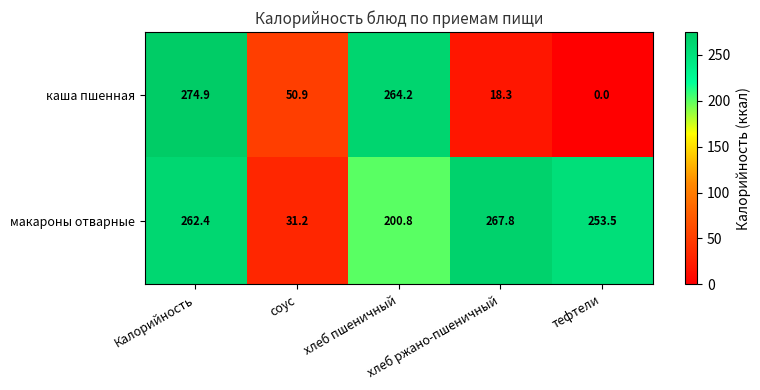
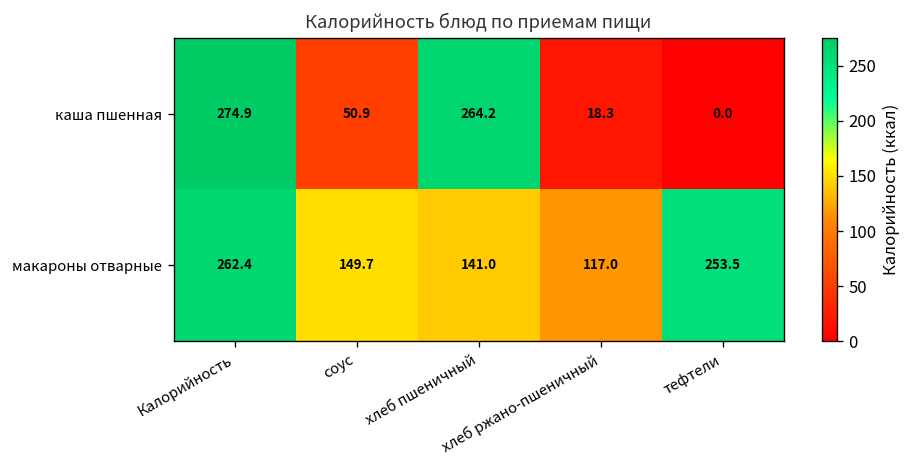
  {
    "каша пшенная": {
      "Калорийность": 274.9,
      "соус": 50.9,
      "хлеб пшеничный": 264.2,
      "хлеб ржано-пшеничный": 18.3,
      "тефтели": 0.0
    },
    "макароны отварные": {
      "Калорийность": 262.4,
-     "соус": 31.2,
-     "хлеб пшеничный": 200.8,
-     "хлеб ржано-пшеничный": 267.8,
+     "соус": 149.7,
+     "хлеб пшеничный": 141.0,
+     "хлеб ржано-пшеничный": 117.0,
      "тефтели": 253.5
    }
  }
